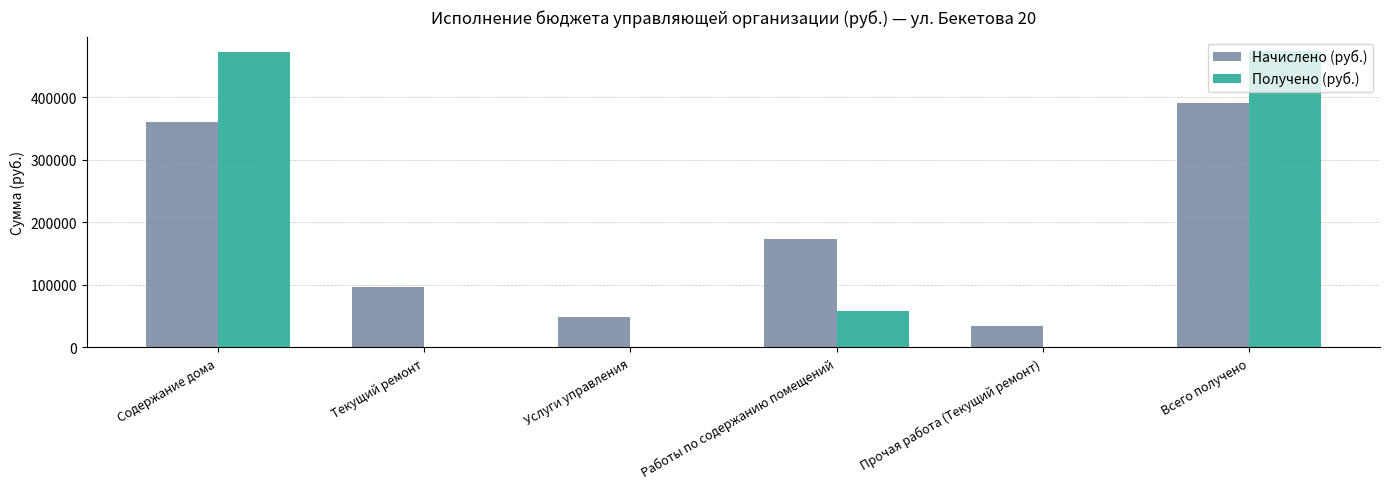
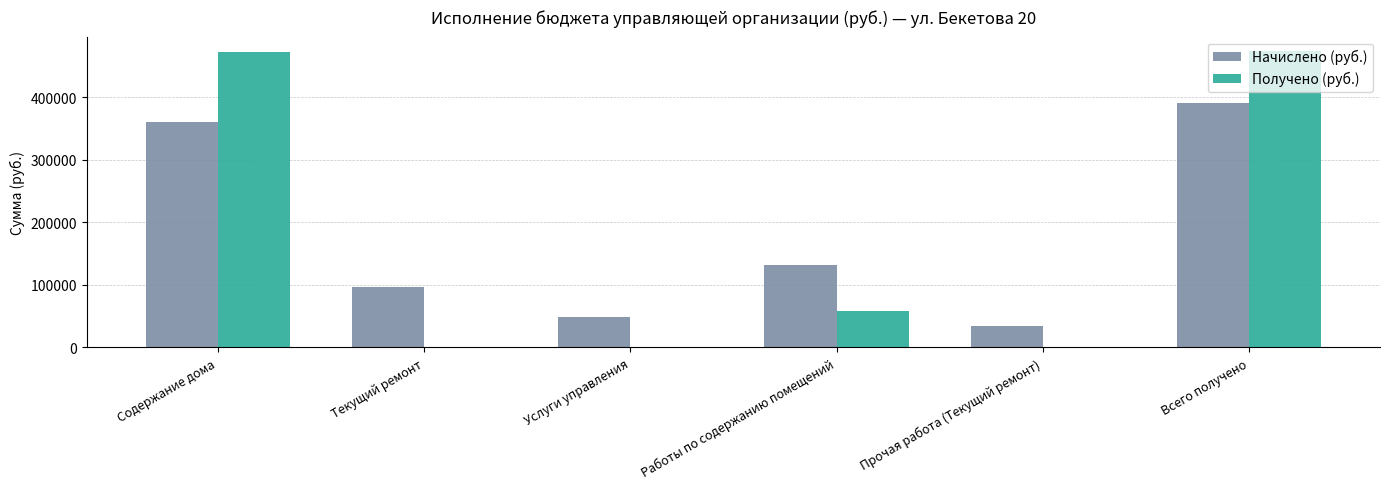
  {
    "Начислено (руб.)": {
      "Содержание дома": 360000,
      "Текущий ремонт": 100000,
      "Услуги управления": 50000,
-     "Работы по содержанию помещений": 170000,
+     "Работы по содержанию помещений": 130000,
      "Прочая работа (Текущий ремонт)": 30000,
      "Всего получено": 390000
    },
    "Получено (руб.)": {
      "Содержание дома": 470000,
      "Текущий ремонт": 0,
      "Услуги управления": 0,
      "Работы по содержанию помещений": 60000,
      "Прочая работа (Текущий ремонт)": 0
    }
  }
